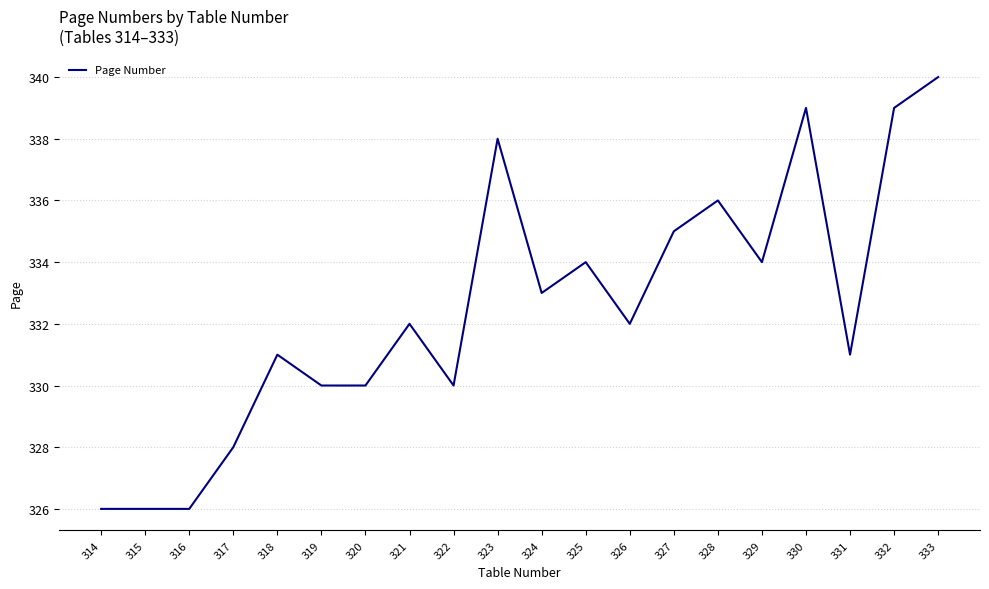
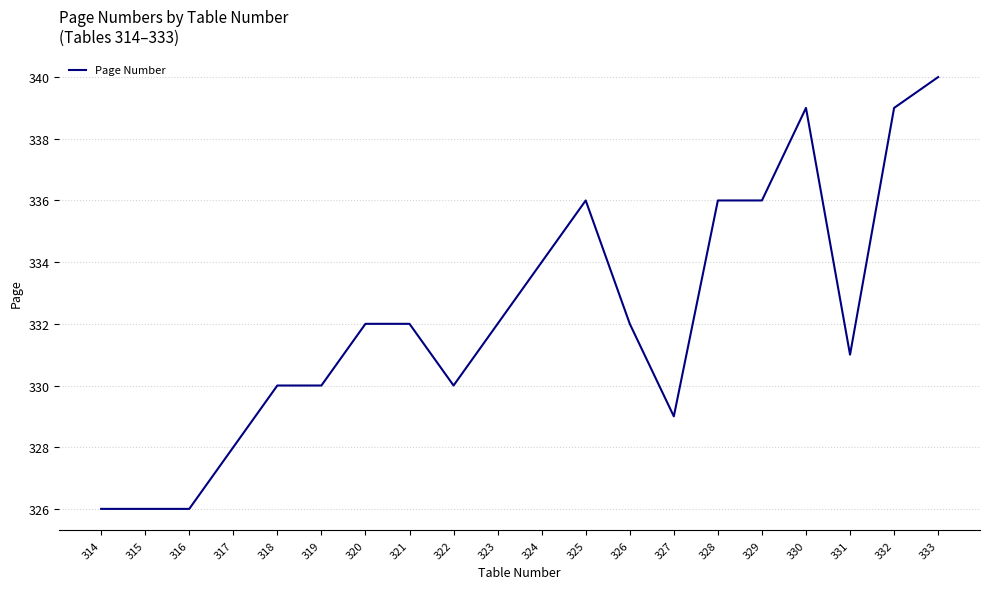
  {
    "314": 326,
    "315": 326,
    "316": 326,
    "317": 328,
-   "318": 331,
+   "318": 330,
    "319": 330,
-   "320": 330,
+   "320": 332,
    "321": 332,
    "322": 330,
-   "323": 338,
-   "324": 333,
-   "325": 334,
+   "323": 332,
+   "324": 334,
+   "325": 336,
    "326": 332,
-   "327": 335,
+   "327": 329,
    "328": 336,
-   "329": 334,
+   "329": 336,
    "330": 339,
    "331": 331,
    "332": 339,
    "333": 340
  }
